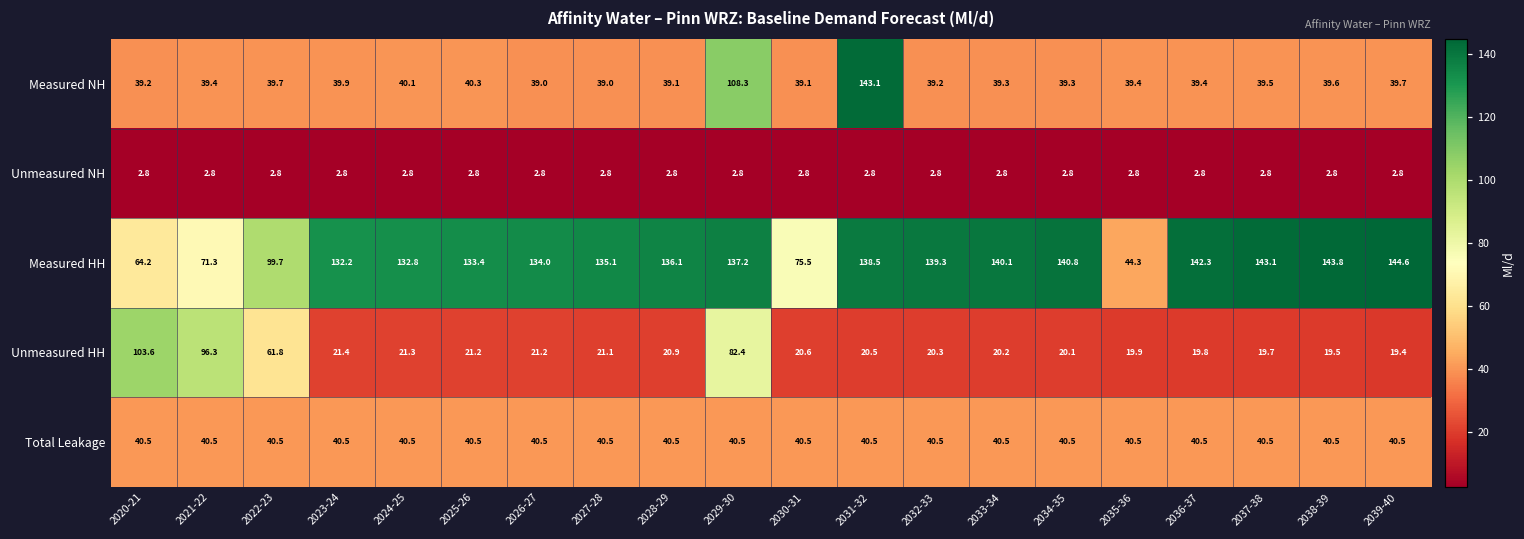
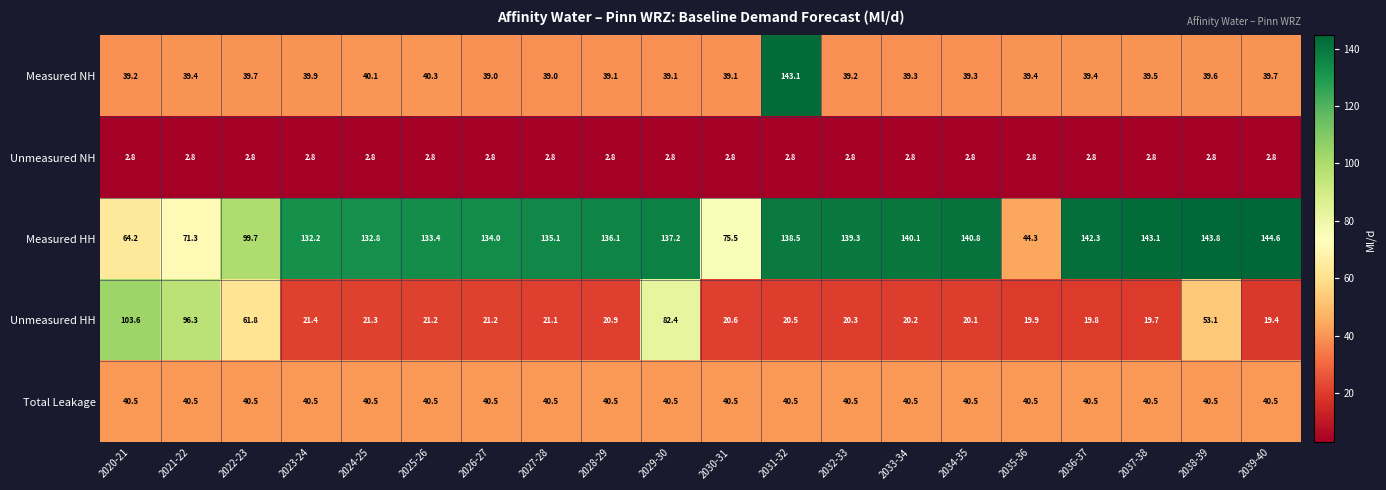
  {
    "Measured NH": {
      "2020-21": 39.2,
      "2021-22": 39.4,
      "2022-23": 39.7,
      "2023-24": 39.9,
      "2024-25": 40.1,
      "2025-26": 40.3,
      "2026-27": 39.0,
      "2027-28": 39.0,
      "2028-29": 39.1,
-     "2029-30": 108.3,
+     "2029-30": 39.1,
      "2030-31": 39.1,
      "2031-32": 143.1,
      "2032-33": 39.2,
      "2033-34": 39.3,
      "2034-35": 39.3,
      "2035-36": 39.4,
      "2036-37": 39.4,
      "2037-38": 39.5,
      "2038-39": 39.6,
      "2039-40": 39.7
    },
    "Unmeasured NH": {
      "2020-21": 2.8,
      "2021-22": 2.8,
      "2022-23": 2.8,
      "2023-24": 2.8,
      "2024-25": 2.8,
      "2025-26": 2.8,
      "2026-27": 2.8,
      "2027-28": 2.8,
      "2028-29": 2.8,
      "2029-30": 2.8,
      "2030-31": 2.8,
      "2031-32": 2.8,
      "2032-33": 2.8,
      "2033-34": 2.8,
      "2034-35": 2.8,
      "2035-36": 2.8,
      "2036-37": 2.8,
      "2037-38": 2.8,
      "2038-39": 2.8,
      "2039-40": 2.8
    },
    "Measured HH": {
      "2020-21": 64.2,
      "2021-22": 71.3,
      "2022-23": 99.7,
      "2023-24": 132.2,
      "2024-25": 132.8,
      "2025-26": 133.4,
      "2026-27": 134.0,
      "2027-28": 135.1,
      "2028-29": 136.1,
      "2029-30": 137.2,
      "2030-31": 75.5,
      "2031-32": 138.5,
      "2032-33": 139.3,
      "2033-34": 140.1,
      "2034-35": 140.8,
      "2035-36": 44.3,
      "2036-37": 142.3,
      "2037-38": 143.1,
      "2038-39": 143.8,
      "2039-40": 144.6
    },
    "Unmeasured HH": {
      "2020-21": 103.6,
      "2021-22": 96.3,
      "2022-23": 61.8,
      "2023-24": 21.4,
      "2024-25": 21.3,
      "2025-26": 21.2,
      "2026-27": 21.2,
      "2027-28": 21.1,
      "2028-29": 20.9,
      "2029-30": 82.4,
      "2030-31": 20.6,
      "2031-32": 20.5,
      "2032-33": 20.3,
      "2033-34": 20.2,
      "2034-35": 20.1,
      "2035-36": 19.9,
      "2036-37": 19.8,
      "2037-38": 19.7,
-     "2038-39": 19.5,
+     "2038-39": 53.1,
      "2039-40": 19.4
    },
    "Total Leakage": {
      "2020-21": 40.5,
      "2021-22": 40.5,
      "2022-23": 40.5,
      "2023-24": 40.5,
      "2024-25": 40.5,
      "2025-26": 40.5,
      "2026-27": 40.5,
      "2027-28": 40.5,
      "2028-29": 40.5,
      "2029-30": 40.5,
      "2030-31": 40.5,
      "2031-32": 40.5,
      "2032-33": 40.5,
      "2033-34": 40.5,
      "2034-35": 40.5,
      "2035-36": 40.5,
      "2036-37": 40.5,
      "2037-38": 40.5,
      "2038-39": 40.5,
      "2039-40": 40.5
    }
  }
